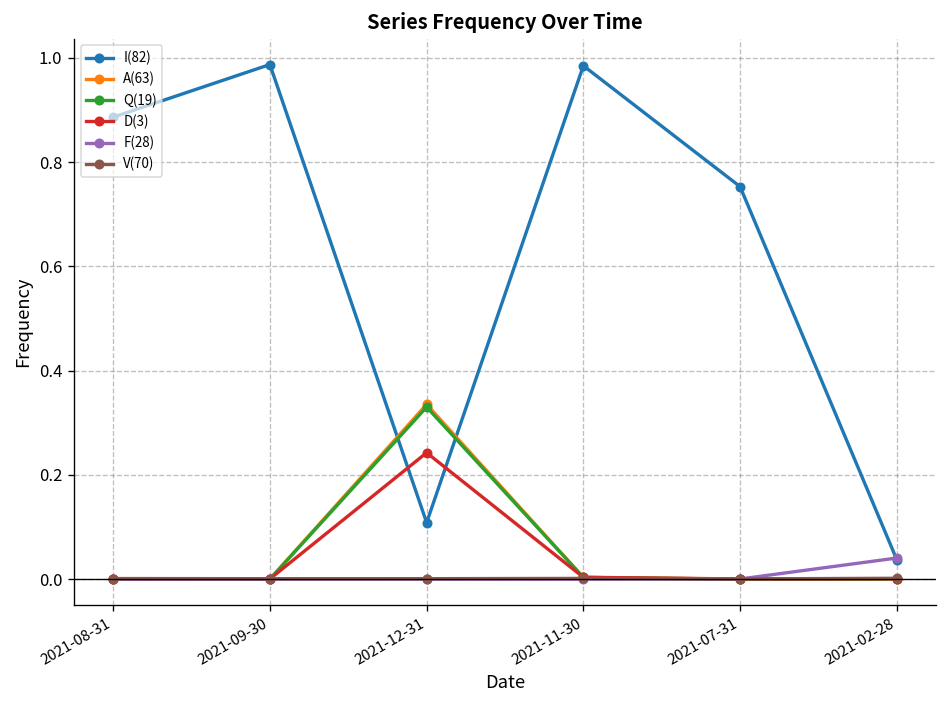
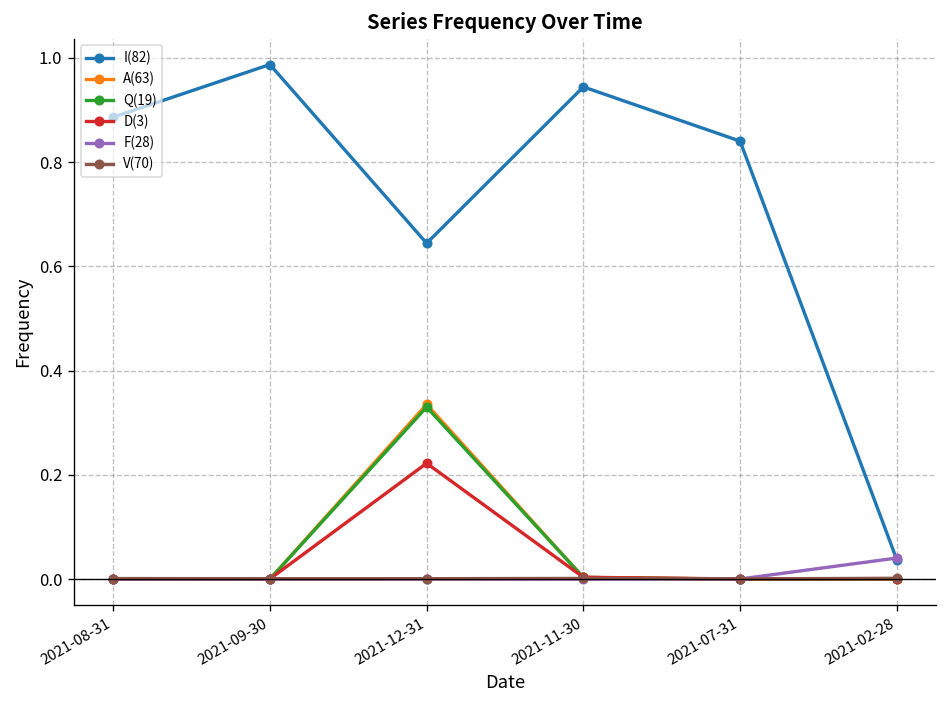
  {
    "I(82)": {
      "2021-09-30": 0.99,
-     "2021-12-31": 0.11,
-     "2021-11-30": 0.98,
-     "2021-07-31": 0.75
+     "2021-12-31": 0.64,
+     "2021-11-30": 0.94,
+     "2021-07-31": 0.84
    },
    "D(3)": {
-     "2021-12-31": 0.24
+     "2021-12-31": 0.22
    }
  }
